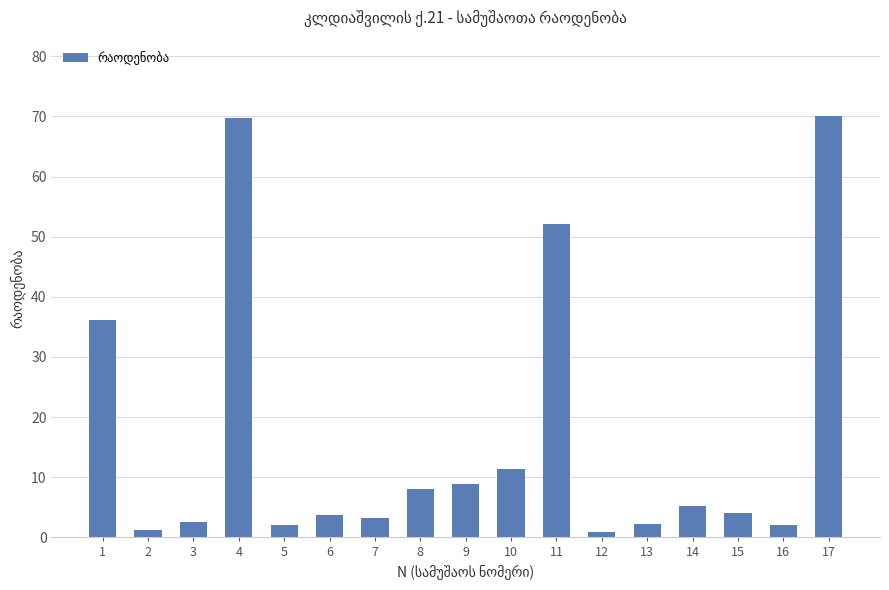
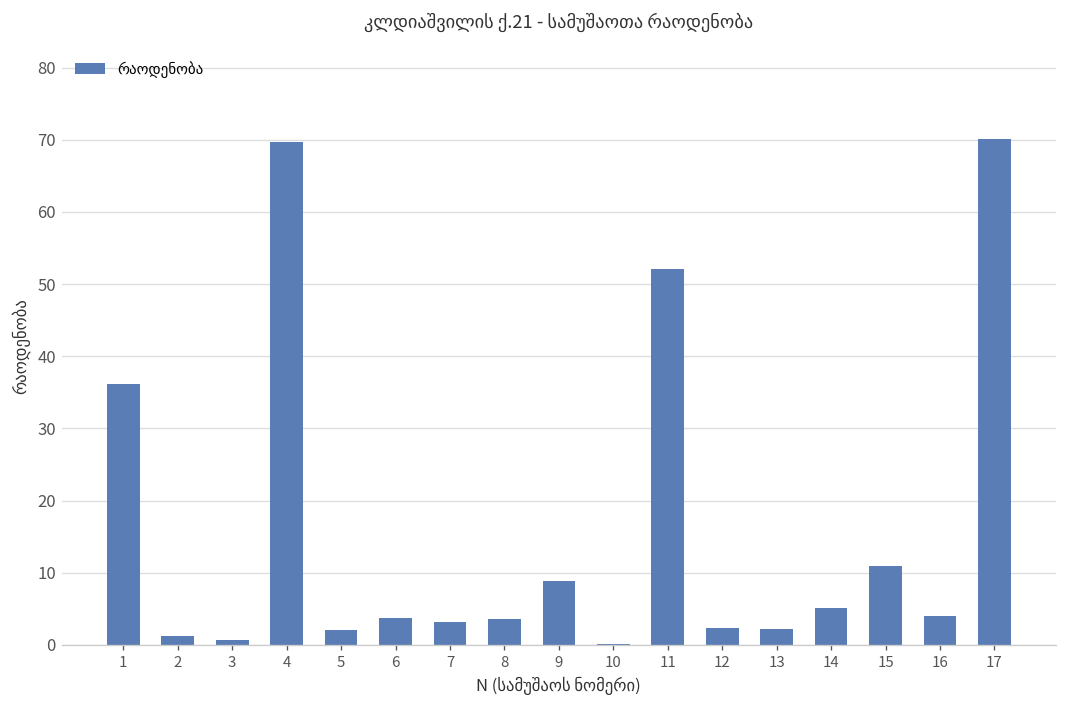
  {
    "1": 36,
    "2": 1,
-   "3": 3,
+   "3": 1,
    "4": 70,
    "5": 2,
    "6": 4,
    "7": 3,
-   "8": 8,
+   "8": 4,
    "9": 9,
-   "10": 11,
+   "10": 0,
    "11": 52,
-   "12": 1,
+   "12": 2,
    "13": 2,
    "14": 5,
-   "15": 4,
-   "16": 2,
+   "15": 11,
+   "16": 4,
    "17": 70
  }
